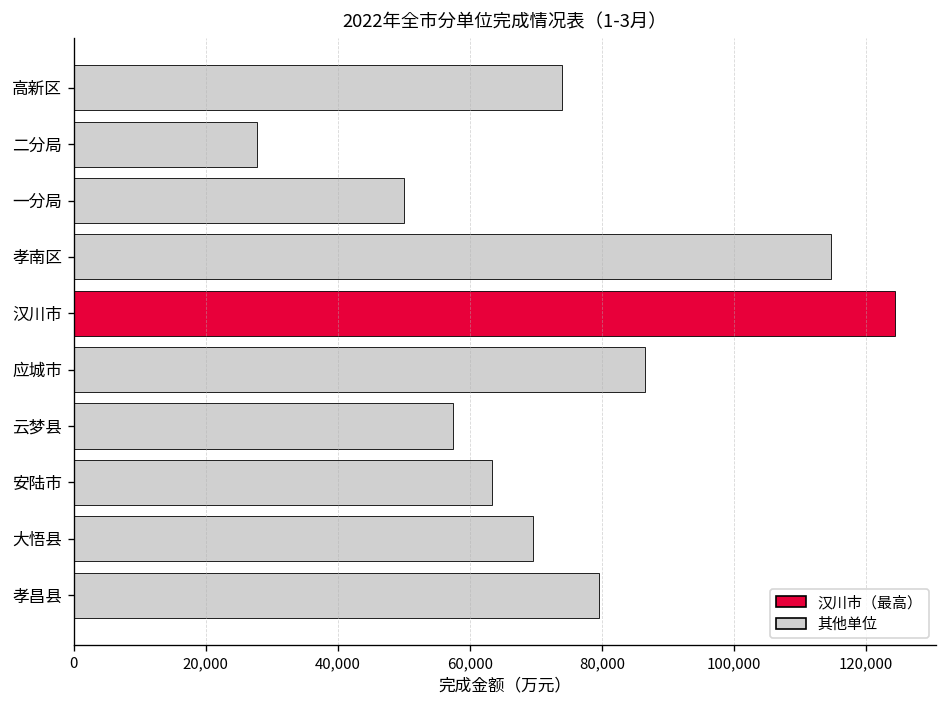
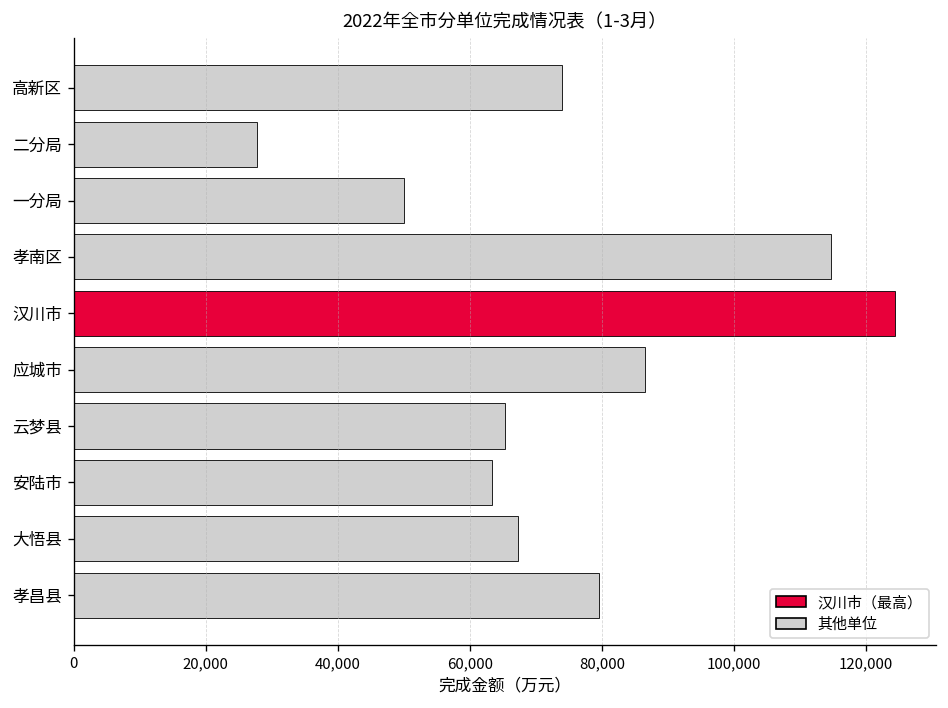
  {
    "高新区": "74,000",
    "二分局": "28,000",
    "一分局": "50,000",
    "孝南区": "115,000",
    "汉川市": "124,000",
    "应城市": "87,000",
-   "云梦县": "57,000",
+   "云梦县": "65,000",
    "安陆市": "63,000",
-   "大悟县": "70,000",
+   "大悟县": "67,000",
    "孝昌县": "80,000"
  }
